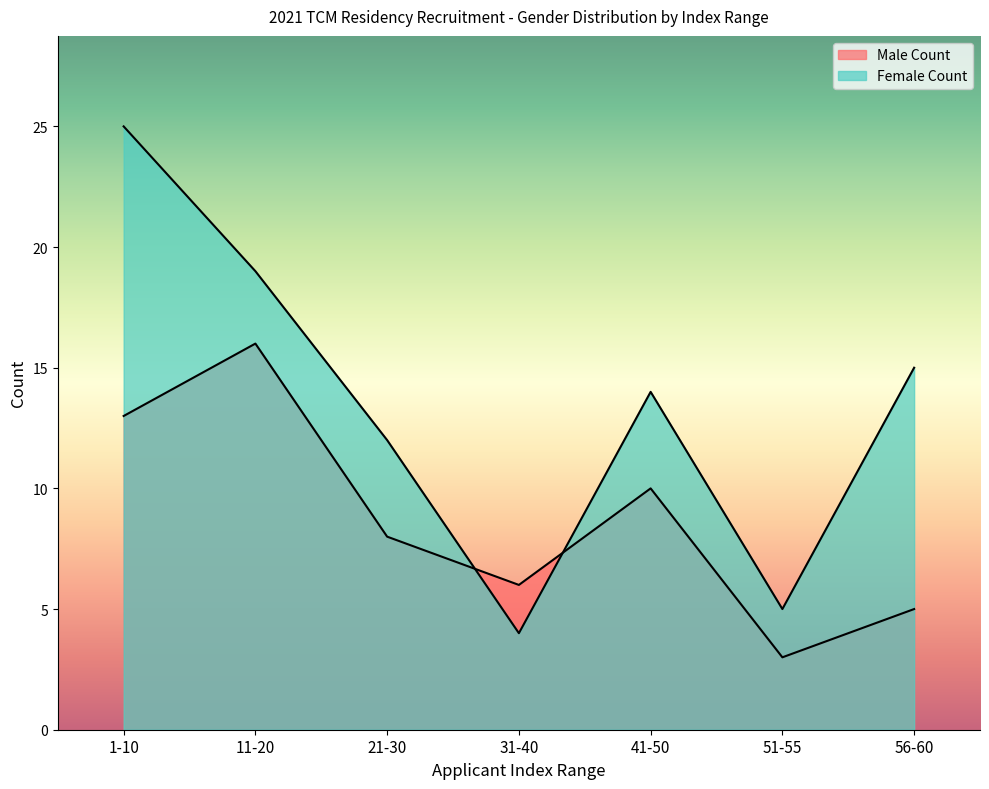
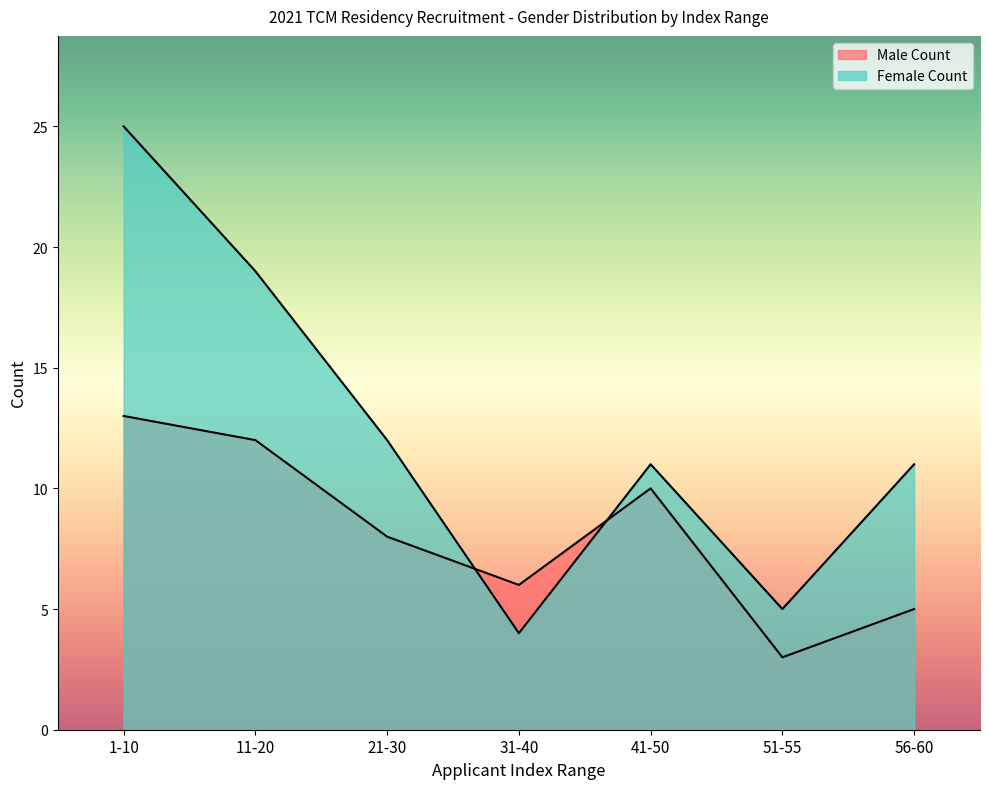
  {
    "Male Count": {
      "1-10": 13,
-     "11-20": 16,
+     "11-20": 12,
      "21-30": 8,
      "31-40": 6,
      "41-50": 10,
      "51-55": 3,
      "56-60": 5
    },
    "Female Count": {
      "1-10": 25,
      "11-20": 19,
      "21-30": 12,
      "31-40": 4,
-     "41-50": 14,
+     "41-50": 11,
      "51-55": 5,
-     "56-60": 15
+     "56-60": 11
    }
  }
